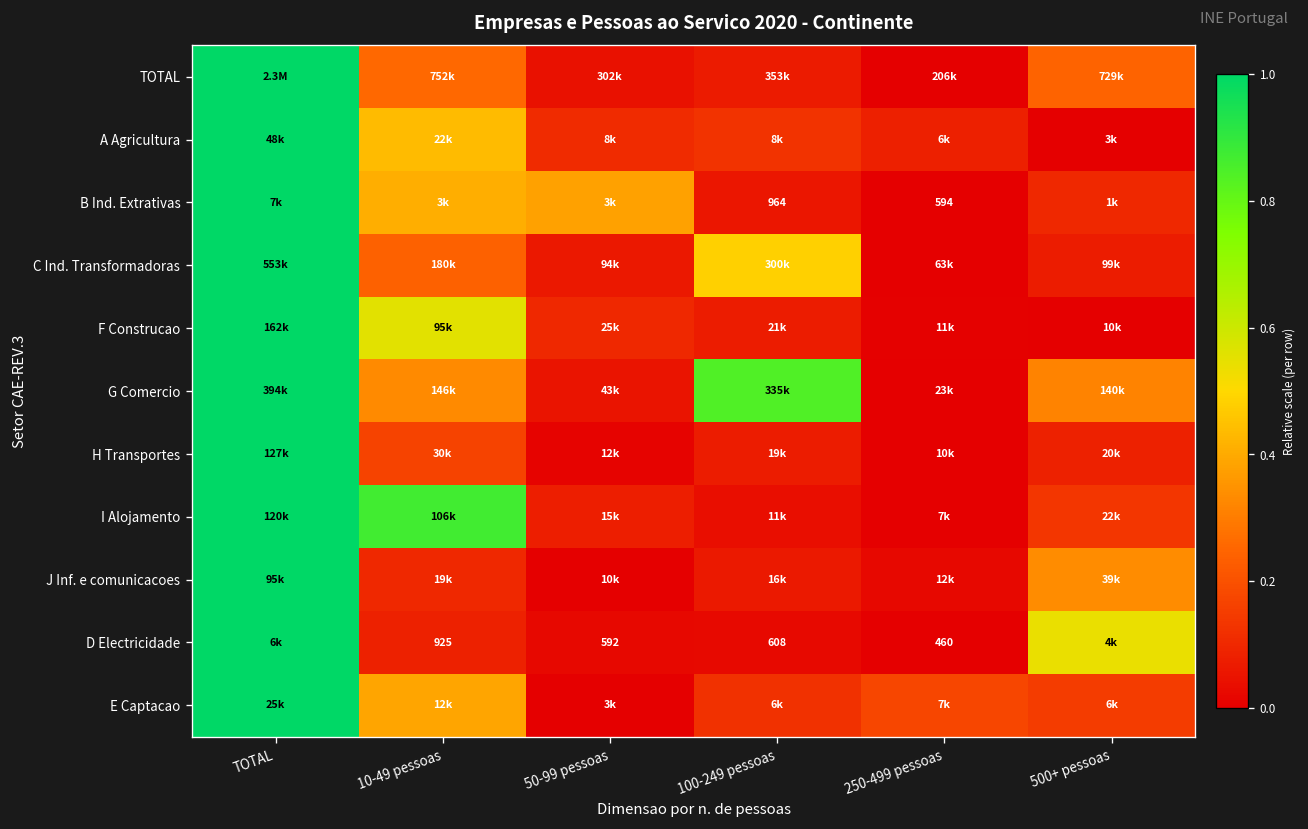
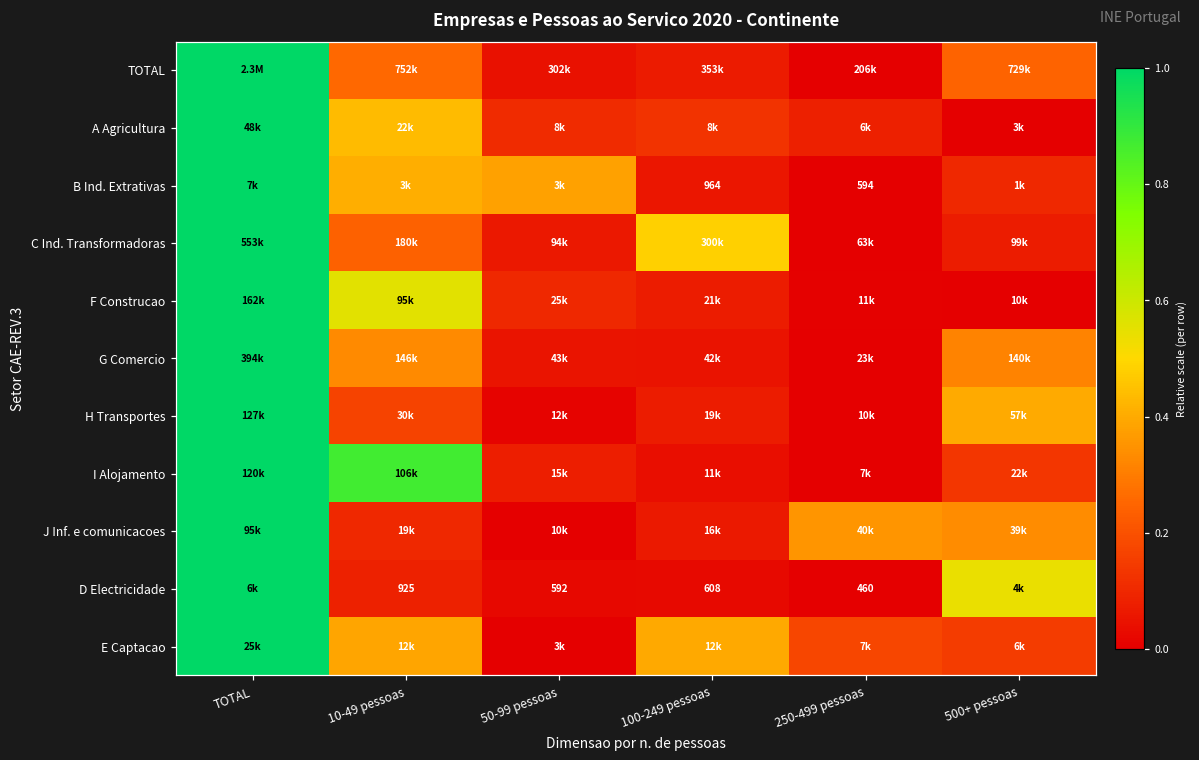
  {
    "TOTAL": {
      "TOTAL": "2.3M",
      "10-49 pessoas": "752k",
      "50-99 pessoas": "302k",
      "100-249 pessoas": "353k",
      "250-499 pessoas": "206k",
      "500+ pessoas": "729k"
    },
    "A Agricultura": {
      "TOTAL": "48k",
      "10-49 pessoas": "22k",
      "50-99 pessoas": "8k",
      "100-249 pessoas": "8k",
      "250-499 pessoas": "6k",
      "500+ pessoas": "3k"
    },
    "B Ind. Extrativas": {
      "TOTAL": "7k",
      "10-49 pessoas": "3k",
      "50-99 pessoas": "3k",
      "100-249 pessoas": "964",
      "250-499 pessoas": "594",
      "500+ pessoas": "1k"
    },
    "C Ind. Transformadoras": {
      "TOTAL": "553k",
      "10-49 pessoas": "180k",
      "50-99 pessoas": "94k",
      "100-249 pessoas": "300k",
      "250-499 pessoas": "63k",
      "500+ pessoas": "99k"
    },
    "F Construcao": {
      "TOTAL": "162k",
      "10-49 pessoas": "95k",
      "50-99 pessoas": "25k",
      "100-249 pessoas": "21k",
      "250-499 pessoas": "11k",
      "500+ pessoas": "10k"
    },
    "G Comercio": {
      "TOTAL": "394k",
      "10-49 pessoas": "146k",
      "50-99 pessoas": "43k",
-     "100-249 pessoas": "335k",
+     "100-249 pessoas": "42k",
      "250-499 pessoas": "23k",
      "500+ pessoas": "140k"
    },
    "H Transportes": {
      "TOTAL": "127k",
      "10-49 pessoas": "30k",
      "50-99 pessoas": "12k",
      "100-249 pessoas": "19k",
      "250-499 pessoas": "10k",
-     "500+ pessoas": "20k"
+     "500+ pessoas": "57k"
    },
    "I Alojamento": {
      "TOTAL": "120k",
      "10-49 pessoas": "106k",
      "50-99 pessoas": "15k",
      "100-249 pessoas": "11k",
      "250-499 pessoas": "7k",
      "500+ pessoas": "22k"
    },
    "J Inf. e comunicacoes": {
      "TOTAL": "95k",
      "10-49 pessoas": "19k",
      "50-99 pessoas": "10k",
      "100-249 pessoas": "16k",
-     "250-499 pessoas": "12k",
+     "250-499 pessoas": "40k",
      "500+ pessoas": "39k"
    },
    "D Electricidade": {
      "TOTAL": "6k",
      "10-49 pessoas": "925",
      "50-99 pessoas": "592",
      "100-249 pessoas": "608",
      "250-499 pessoas": "460",
      "500+ pessoas": "4k"
    },
    "E Captacao": {
      "TOTAL": "25k",
      "10-49 pessoas": "12k",
      "50-99 pessoas": "3k",
-     "100-249 pessoas": "6k",
+     "100-249 pessoas": "12k",
      "250-499 pessoas": "7k",
      "500+ pessoas": "6k"
    }
  }
